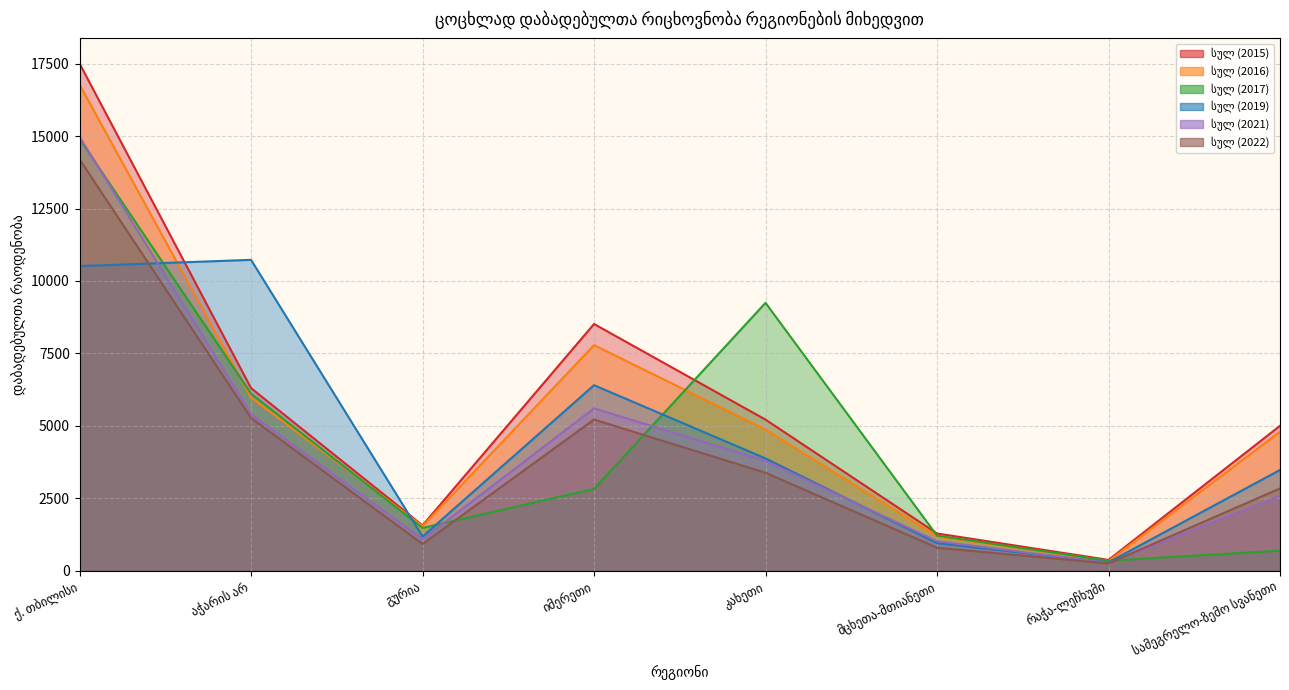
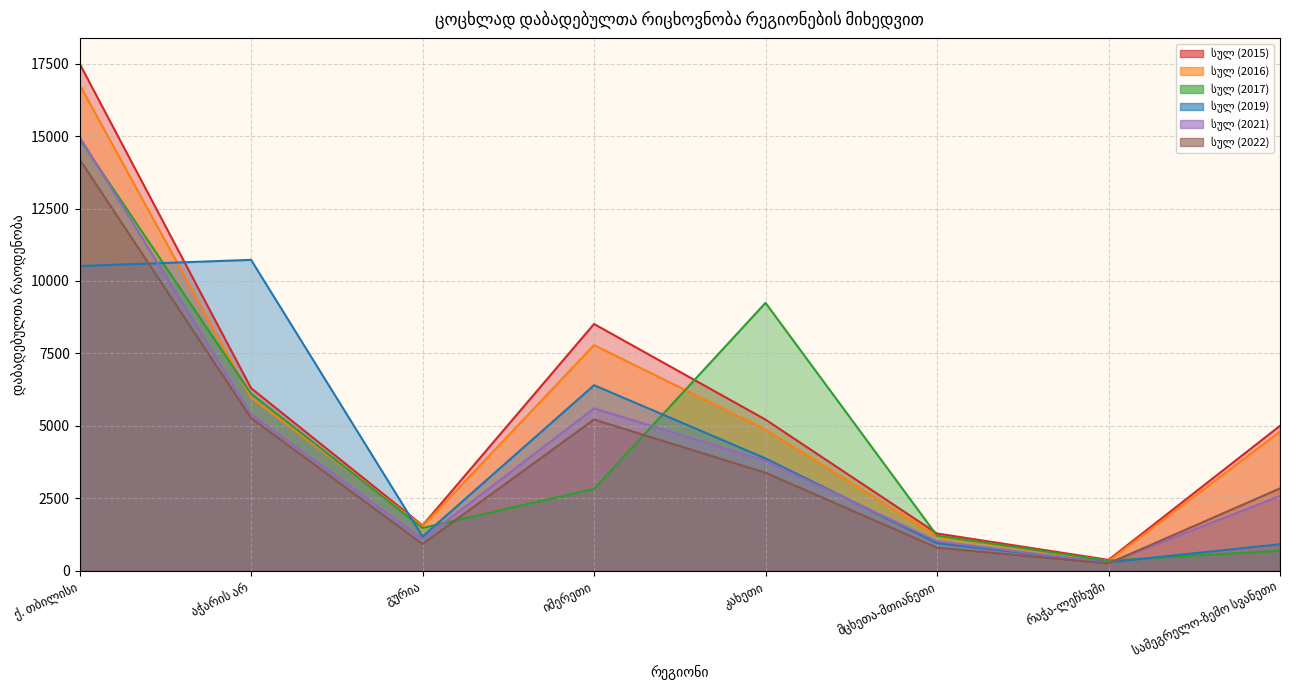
  {
    "სულ (2017)": {
      "აჭარის არ": 6100,
      "იმერეთი": 2800,
      "კახეთი": 9200,
      "სამეგრელო-ზემო სვანეთი": 700
    },
    "სულ (2019)": {
      "ქ. თბილისი": 10500,
      "აჭარის არ": 10700,
      "გურია": 1200,
      "იმერეთი": 6400,
-     "სამეგრელო-ზემო სვანეთი": 3500
+     "სამეგრელო-ზემო სვანეთი": 900
    },
    "სულ (2021)": {
      "აჭარის არ": 5400,
      "გურია": 1100,
      "იმერეთი": 5600,
      "სამეგრელო-ზემო სვანეთი": 2600
    }
  }
